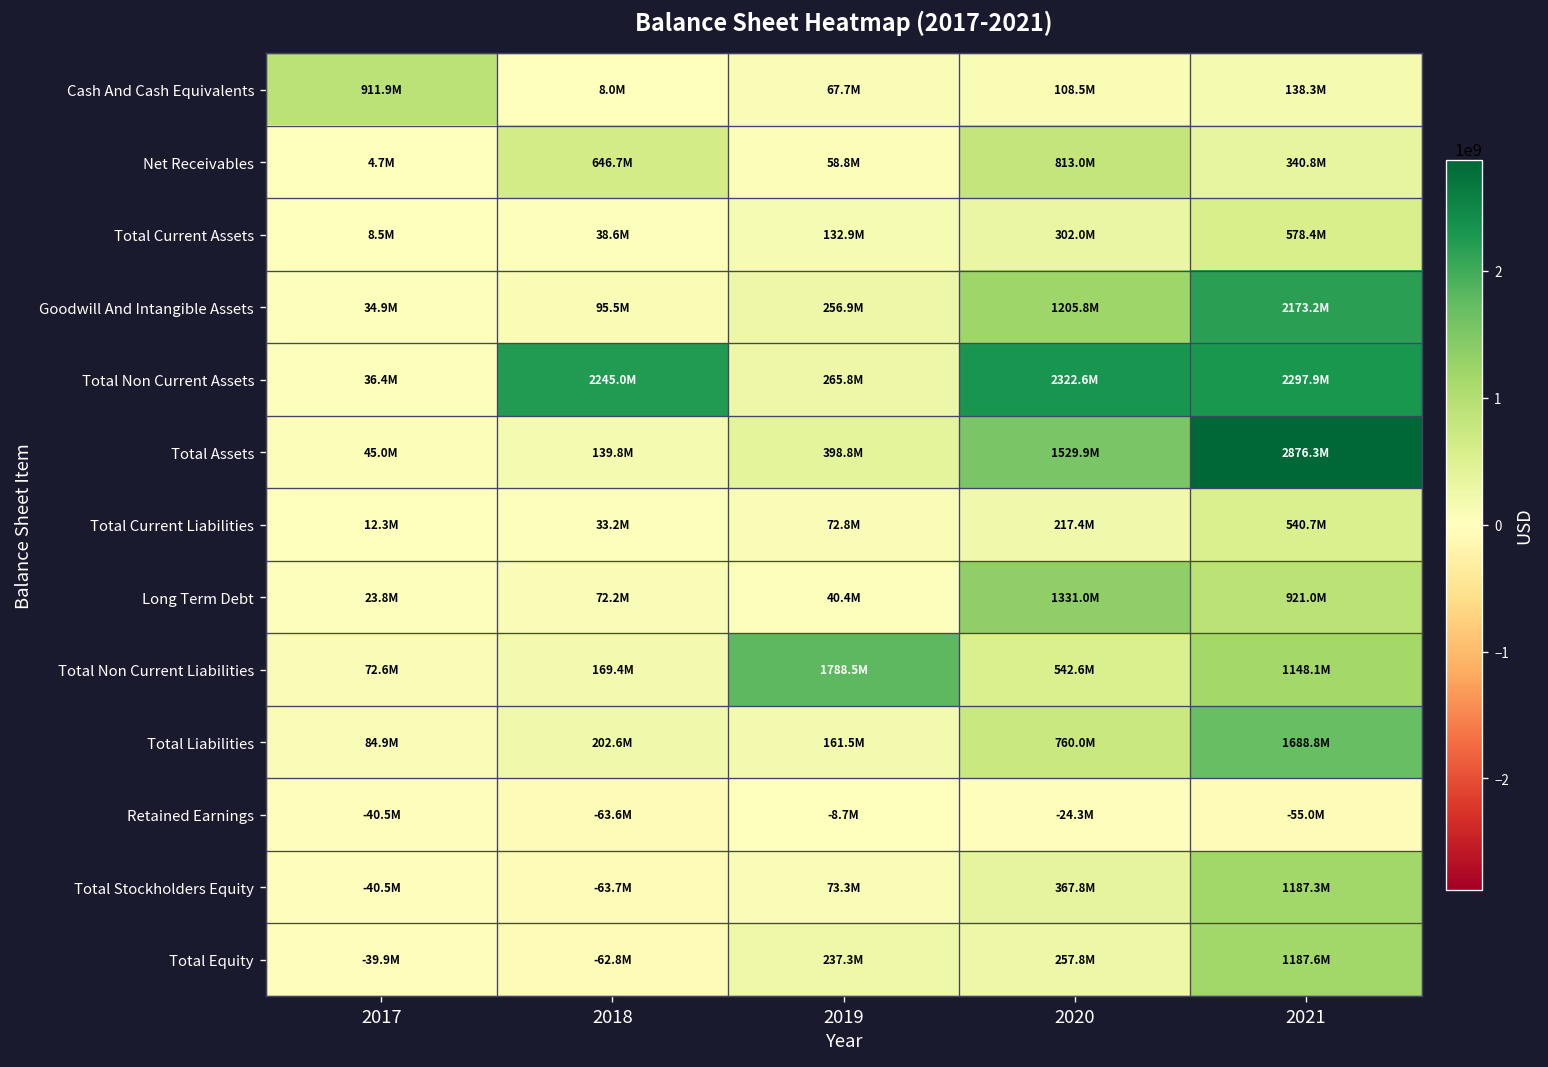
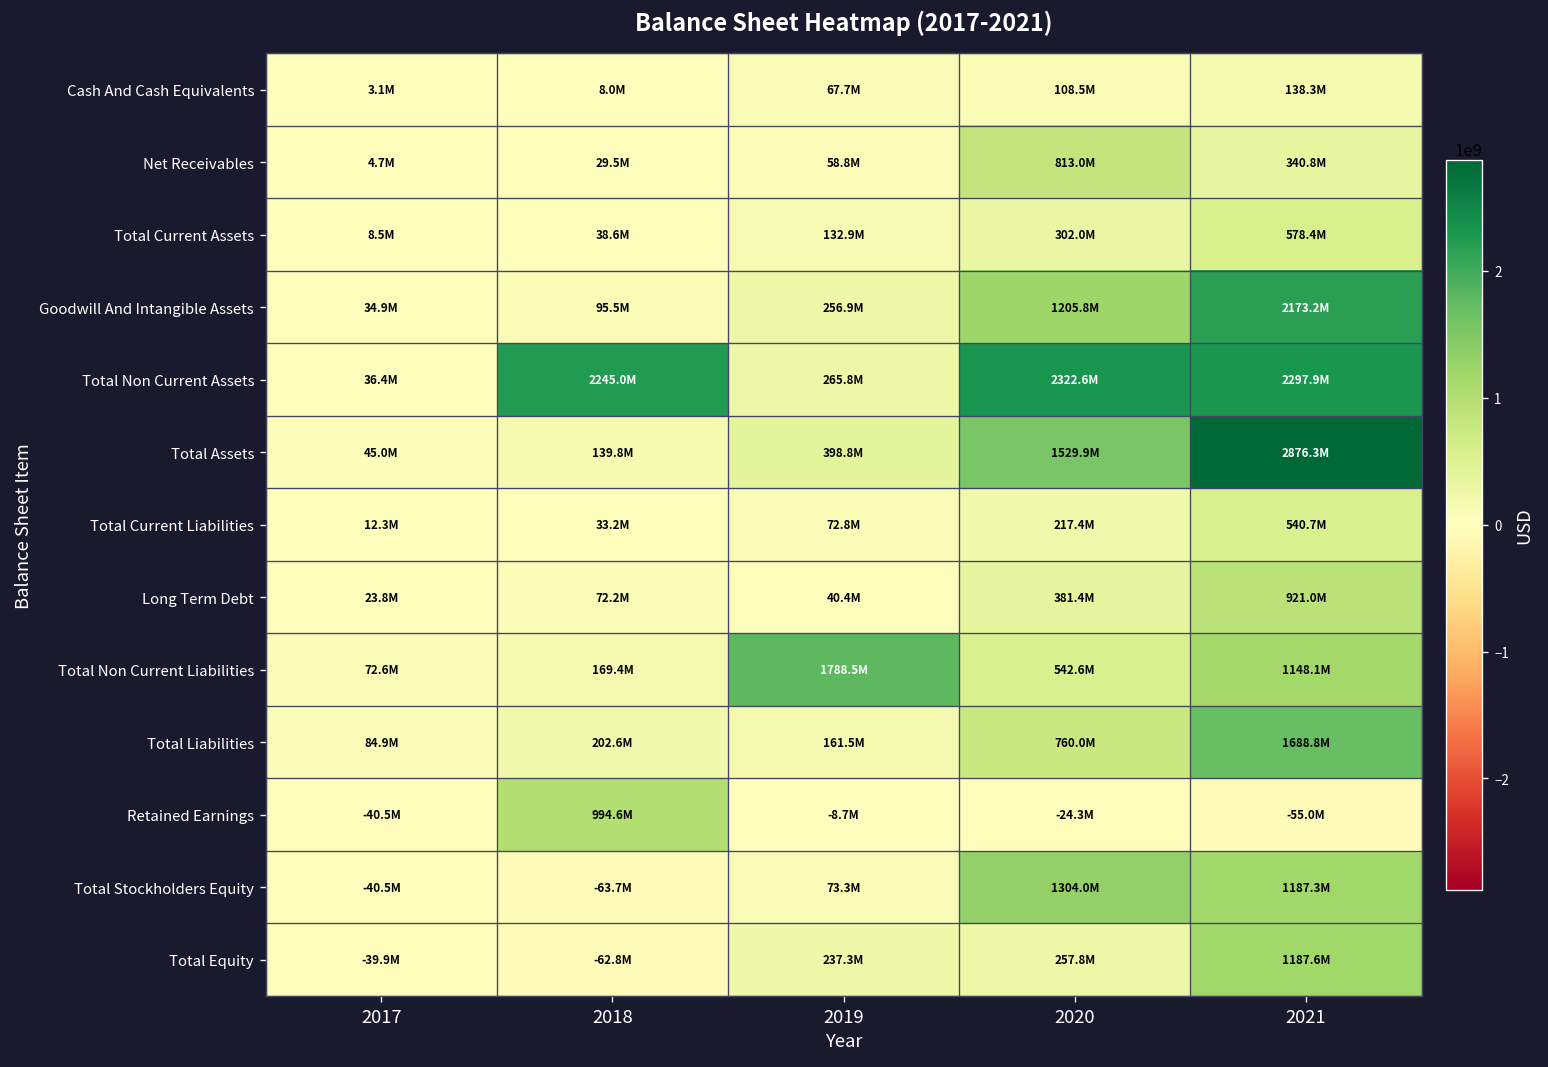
  {
    "Cash And Cash Equivalents": {
-     "2017": "911.9M",
+     "2017": "3.1M",
      "2018": "8.0M",
      "2019": "67.7M",
      "2020": "108.5M",
      "2021": "138.3M"
    },
    "Net Receivables": {
      "2017": "4.7M",
-     "2018": "646.7M",
+     "2018": "29.5M",
      "2019": "58.8M",
      "2020": "813.0M",
      "2021": "340.8M"
    },
    "Total Current Assets": {
      "2017": "8.5M",
      "2018": "38.6M",
      "2019": "132.9M",
      "2020": "302.0M",
      "2021": "578.4M"
    },
    "Goodwill And Intangible Assets": {
      "2017": "34.9M",
      "2018": "95.5M",
      "2019": "256.9M",
      "2020": "1205.8M",
      "2021": "2173.2M"
    },
    "Total Non Current Assets": {
      "2017": "36.4M",
      "2018": "2245.0M",
      "2019": "265.8M",
      "2020": "2322.6M",
      "2021": "2297.9M"
    },
    "Total Assets": {
      "2017": "45.0M",
      "2018": "139.8M",
      "2019": "398.8M",
      "2020": "1529.9M",
      "2021": "2876.3M"
    },
    "Total Current Liabilities": {
      "2017": "12.3M",
      "2018": "33.2M",
      "2019": "72.8M",
      "2020": "217.4M",
      "2021": "540.7M"
    },
    "Long Term Debt": {
      "2017": "23.8M",
      "2018": "72.2M",
      "2019": "40.4M",
-     "2020": "1331.0M",
+     "2020": "381.4M",
      "2021": "921.0M"
    },
    "Total Non Current Liabilities": {
      "2017": "72.6M",
      "2018": "169.4M",
      "2019": "1788.5M",
      "2020": "542.6M",
      "2021": "1148.1M"
    },
    "Total Liabilities": {
      "2017": "84.9M",
      "2018": "202.6M",
      "2019": "161.5M",
      "2020": "760.0M",
      "2021": "1688.8M"
    },
    "Retained Earnings": {
      "2017": "-40.5M",
-     "2018": "-63.6M",
+     "2018": "994.6M",
      "2019": "-8.7M",
      "2020": "-24.3M",
      "2021": "-55.0M"
    },
    "Total Stockholders Equity": {
      "2017": "-40.5M",
      "2018": "-63.7M",
      "2019": "73.3M",
-     "2020": "367.8M",
+     "2020": "1304.0M",
      "2021": "1187.3M"
    },
    "Total Equity": {
      "2017": "-39.9M",
      "2018": "-62.8M",
      "2019": "237.3M",
      "2020": "257.8M",
      "2021": "1187.6M"
    }
  }
